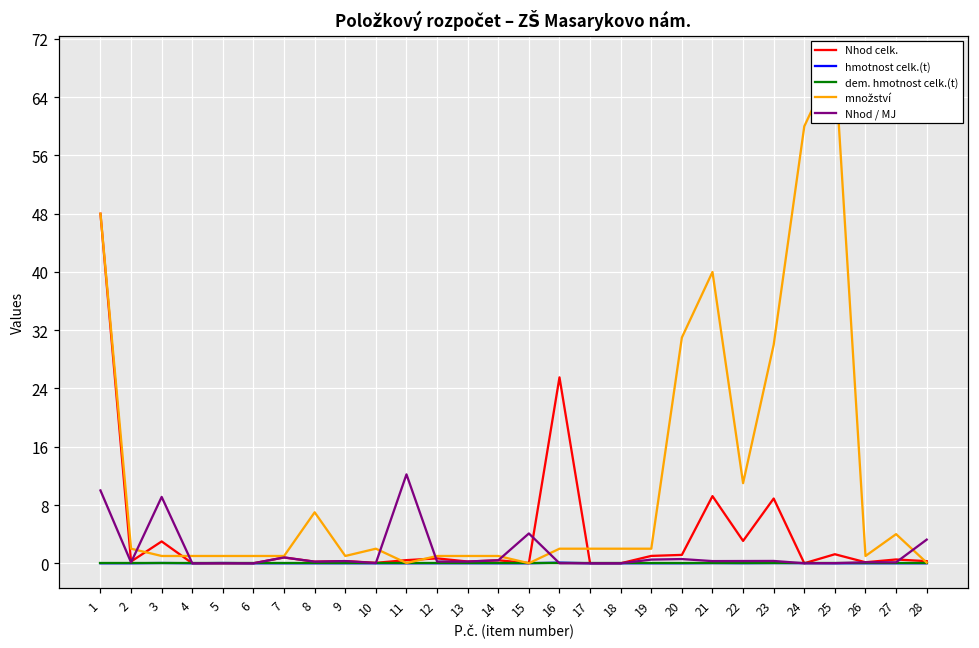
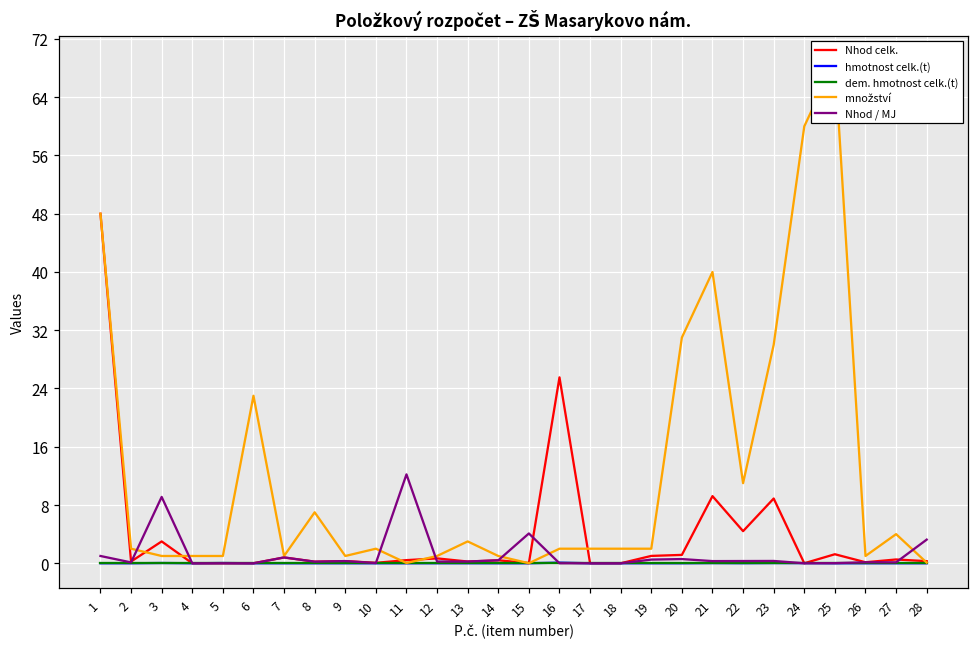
  {
    "Nhod celk.": {
      "3": 3,
      "11": 0,
      "16": 26,
      "19": 1,
      "20": 1,
      "21": 9,
-     "22": 3,
+     "22": 4,
      "23": 9,
      "25": 1,
      "27": 1
    },
    "množství": {
      "2": 2,
      "3": 1,
      "4": 1,
      "5": 1,
-     "6": 1,
+     "6": 23,
      "8": 7,
      "9": 1,
      "10": 2,
-     "13": 1,
+     "13": 3,
      "14": 1,
      "16": 2,
      "17": 2,
      "18": 2,
      "19": 2,
      "20": 31,
      "21": 40,
      "22": 11,
      "23": 30,
      "24": 60,
      "26": 1,
      "27": 4
    },
    "Nhod / MJ": {
-     "1": 10,
+     "1": 1,
      "3": 9,
      "11": 12,
      "15": 4,
      "19": 1,
      "20": 1,
      "28": 3
    }
  }
